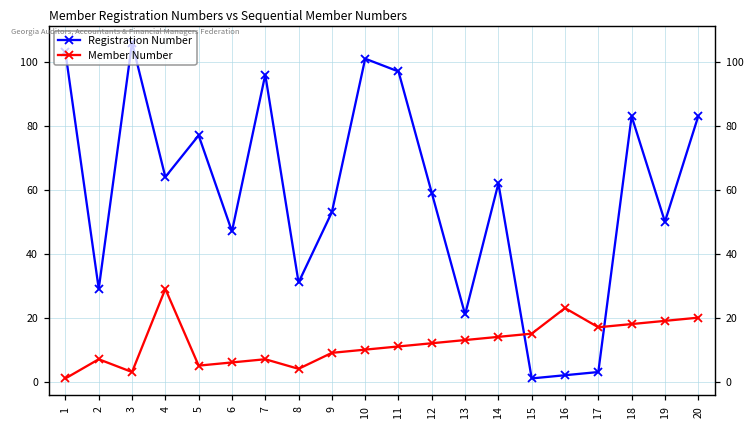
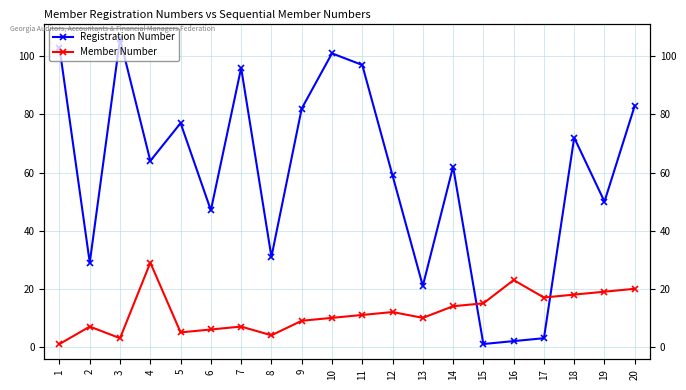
  {
    "Registration Number": {
      "2": 29,
      "4": 64,
      "5": 77,
      "6": 47,
      "7": 96,
      "8": 31,
-     "9": 53,
+     "9": 82,
      "10": 101,
      "11": 97,
      "12": 59,
      "13": 21,
      "14": 62,
      "15": 1,
      "16": 2,
      "17": 3,
-     "18": 83,
+     "18": 72,
      "19": 50,
      "20": 83
    },
    "Member Number": {
      "1": 1,
      "2": 7,
      "3": 3,
      "4": 29,
      "5": 5,
      "6": 6,
      "7": 7,
      "8": 4,
      "9": 9,
      "10": 10,
      "11": 11,
      "12": 12,
-     "13": 13,
+     "13": 10,
      "14": 14,
      "15": 15,
      "16": 23,
      "17": 17,
      "18": 18,
      "19": 19,
      "20": 20
    }
  }
